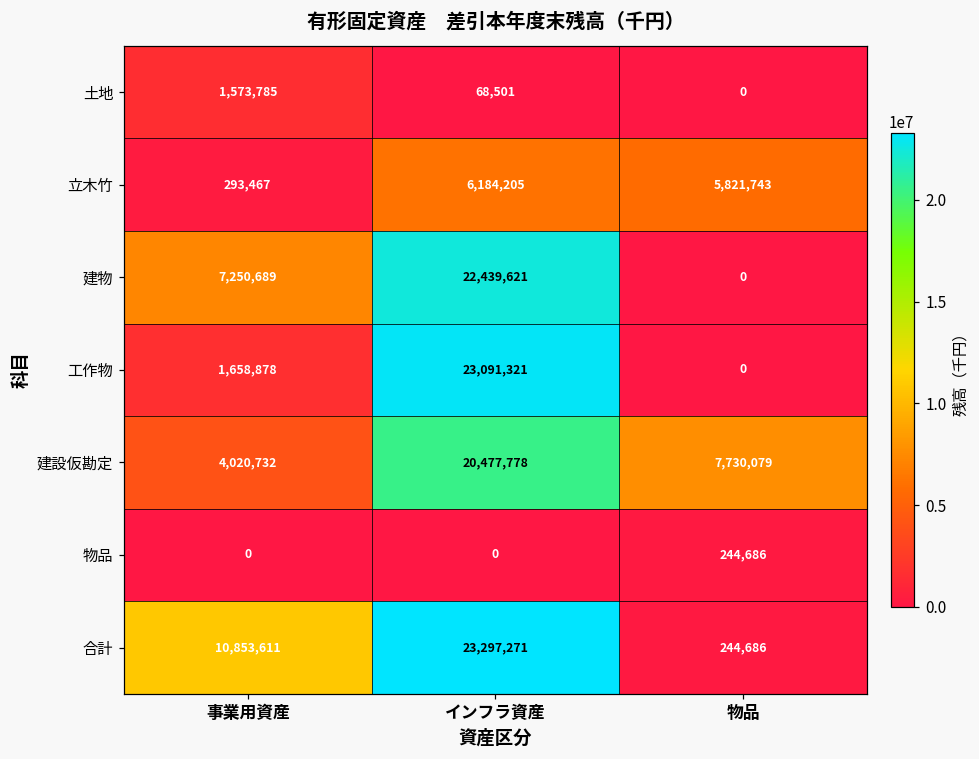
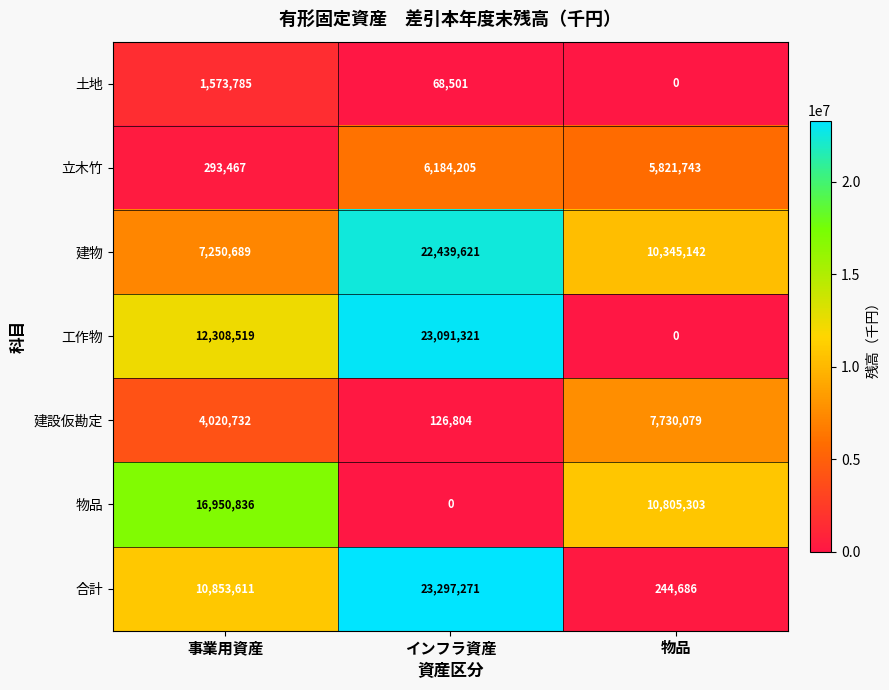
  {
    "土地": {
      "事業用資産": "1,573,785",
      "インフラ資産": "68,501",
      "物品": "0"
    },
    "立木竹": {
      "事業用資産": "293,467",
      "インフラ資産": "6,184,205",
      "物品": "5,821,743"
    },
    "建物": {
      "事業用資産": "7,250,689",
      "インフラ資産": "22,439,621",
-     "物品": "0"
+     "物品": "10,345,142"
    },
    "工作物": {
-     "事業用資産": "1,658,878",
+     "事業用資産": "12,308,519",
      "インフラ資産": "23,091,321",
      "物品": "0"
    },
    "建設仮勘定": {
      "事業用資産": "4,020,732",
-     "インフラ資産": "20,477,778",
+     "インフラ資産": "126,804",
      "物品": "7,730,079"
    },
    "物品": {
-     "事業用資産": "0",
+     "事業用資産": "16,950,836",
      "インフラ資産": "0",
-     "物品": "244,686"
+     "物品": "10,805,303"
    },
    "合計": {
      "事業用資産": "10,853,611",
      "インフラ資産": "23,297,271",
      "物品": "244,686"
    }
  }
